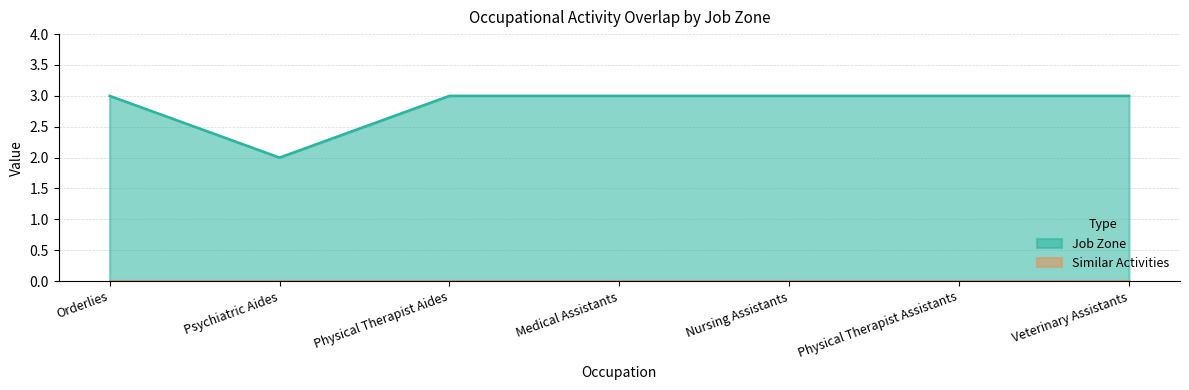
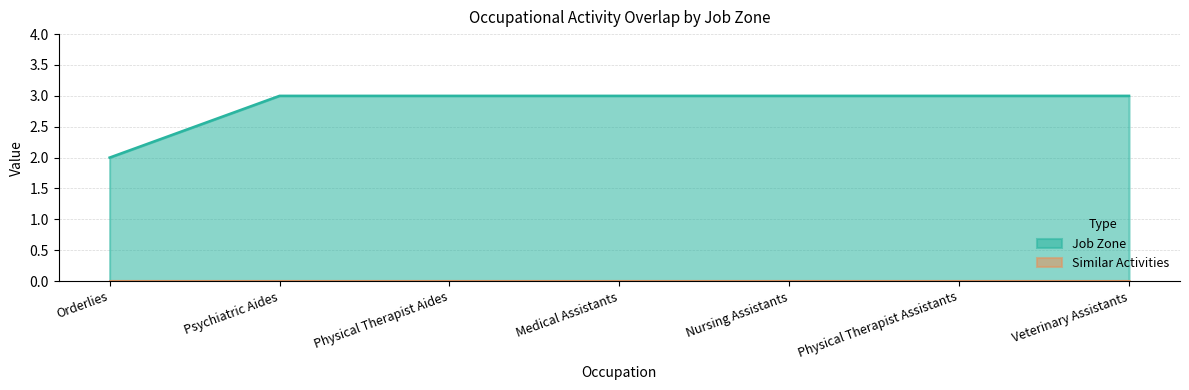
  {
    "Job Zone": {
-     "Orderlies": 3,
-     "Psychiatric Aides": 2,
+     "Orderlies": 2,
+     "Psychiatric Aides": 3,
      "Physical Therapist Aides": 3,
      "Medical Assistants": 3,
      "Nursing Assistants": 3,
      "Physical Therapist Assistants": 3,
      "Veterinary Assistants": 3
    },
    "Similar Activities": {
      "Orderlies": 0,
      "Psychiatric Aides": 0,
      "Physical Therapist Aides": 0,
      "Medical Assistants": 0,
      "Nursing Assistants": 0,
      "Physical Therapist Assistants": 0,
      "Veterinary Assistants": 0
    }
  }
